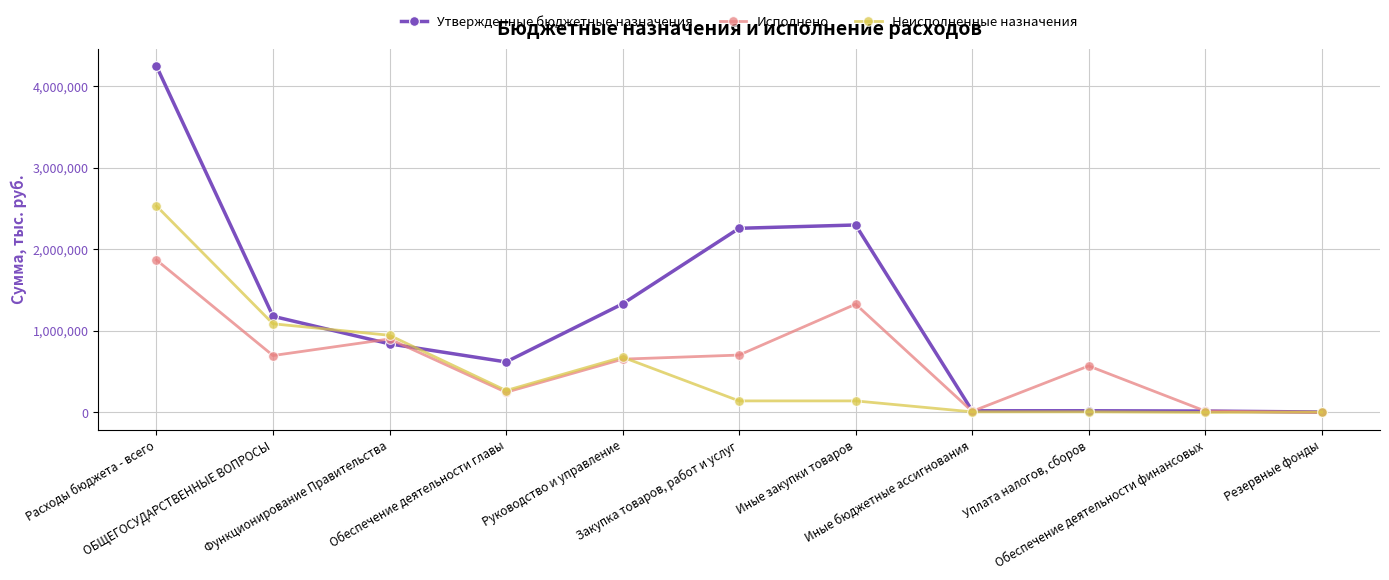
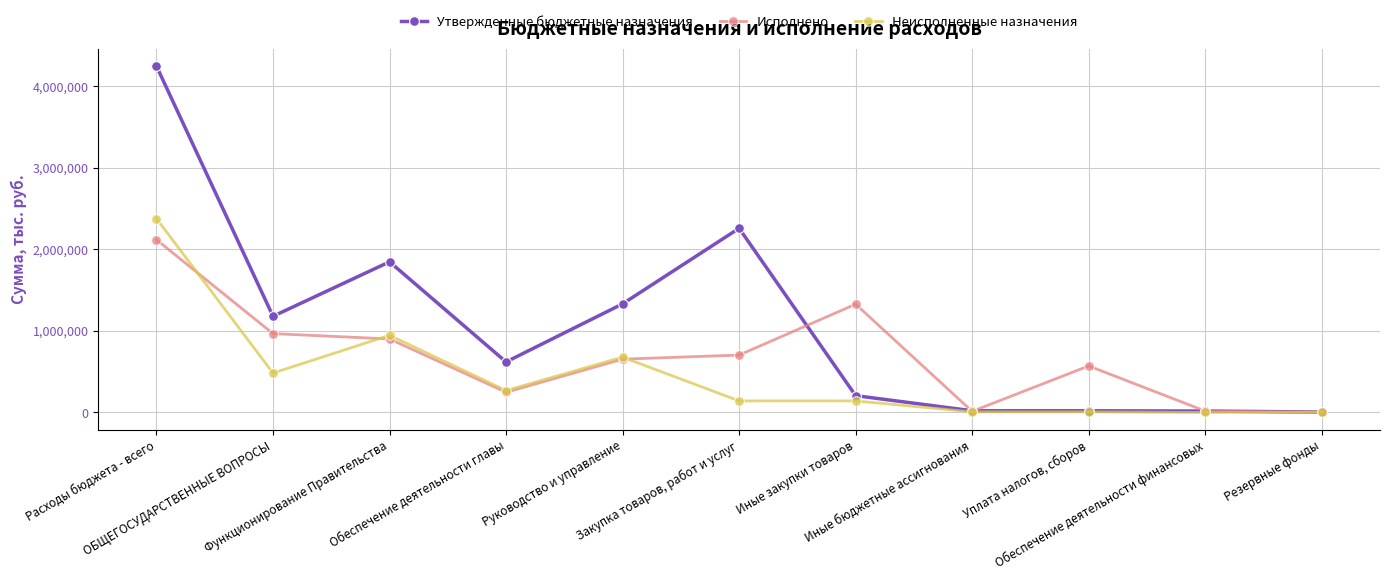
  {
    "Утвержденные бюджетные назначения": {
      "Расходы бюджета - всего": "4,200,000",
      "ОБЩЕГОСУДАРСТВЕННЫЕ ВОПРОСЫ": "1,200,000",
-     "Функционирование Правительства": "800,000",
+     "Функционирование Правительства": "1,800,000",
      "Обеспечение деятельности главы": "600,000",
      "Руководство и управление": "1,300,000",
      "Закупка товаров, работ и услуг": "2,300,000",
-     "Иные закупки товаров": "2,300,000"
+     "Иные закупки товаров": "200,000"
    },
    "Исполнено": {
-     "Расходы бюджета - всего": "1,900,000",
-     "ОБЩЕГОСУДАРСТВЕННЫЕ ВОПРОСЫ": "700,000",
+     "Расходы бюджета - всего": "2,100,000",
+     "ОБЩЕГОСУДАРСТВЕННЫЕ ВОПРОСЫ": "1,000,000",
      "Функционирование Правительства": "900,000",
      "Закупка товаров, работ и услуг": "700,000",
      "Иные закупки товаров": "1,300,000",
      "Уплата налогов, сборов": "600,000"
    },
    "Неисполненные назначения": {
-     "Расходы бюджета - всего": "2,500,000",
-     "ОБЩЕГОСУДАРСТВЕННЫЕ ВОПРОСЫ": "1,100,000",
+     "Расходы бюджета - всего": "2,400,000",
+     "ОБЩЕГОСУДАРСТВЕННЫЕ ВОПРОСЫ": "500,000",
      "Функционирование Правительства": "900,000",
      "Закупка товаров, работ и услуг": "100,000",
      "Иные закупки товаров": "100,000"
    }
  }
